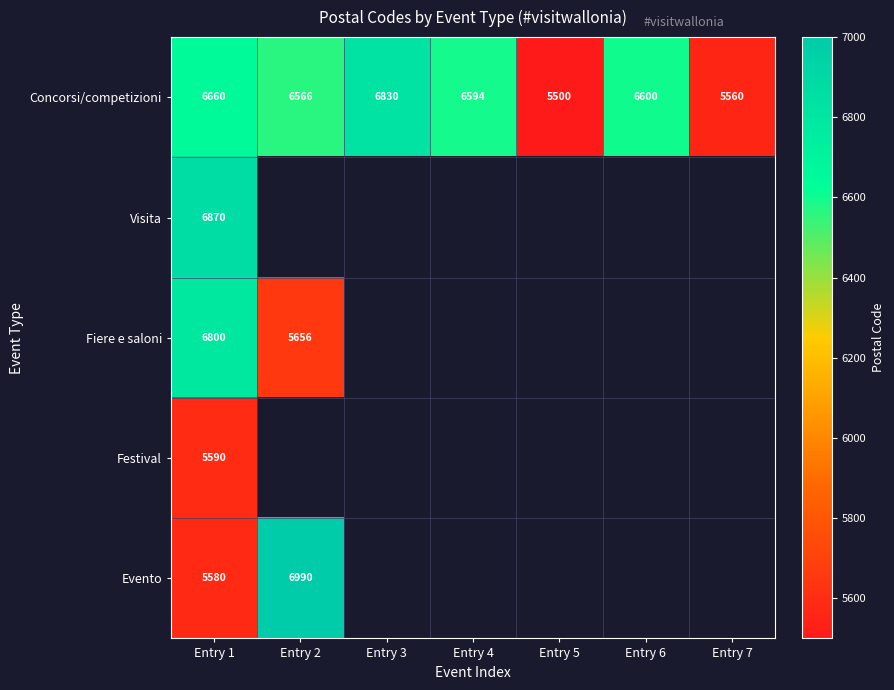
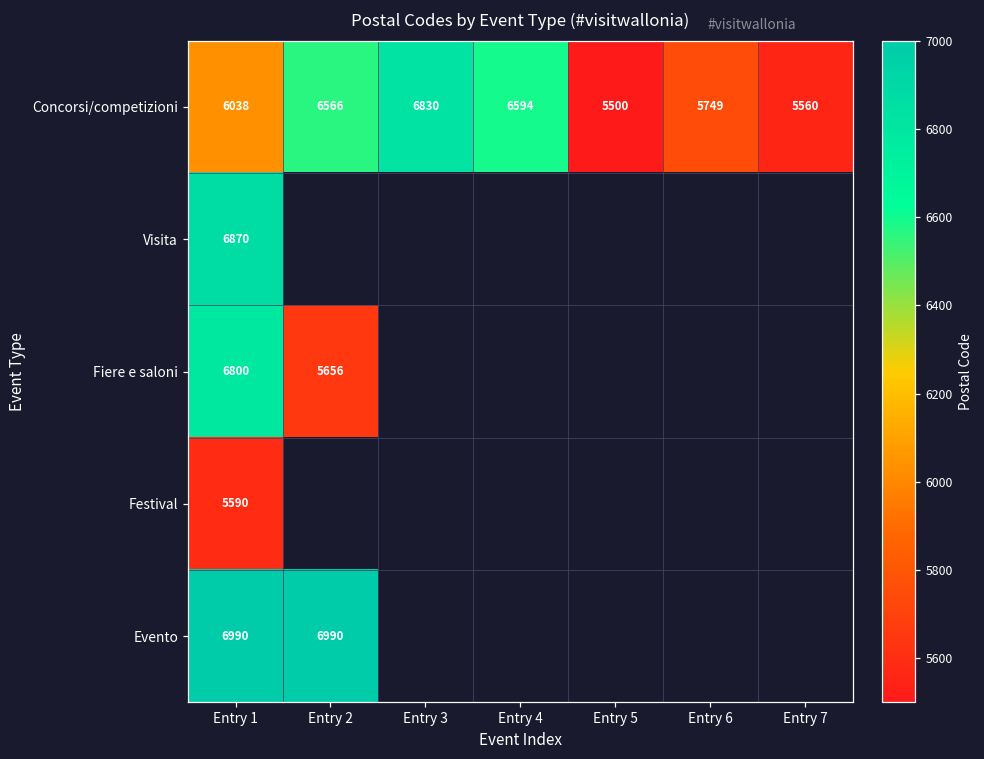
  {
    "Concorsi/competizioni": {
-     "Entry 1": 6660,
+     "Entry 1": 6038,
      "Entry 2": 6566,
      "Entry 3": 6830,
      "Entry 4": 6594,
      "Entry 5": 5500,
-     "Entry 6": 6600,
+     "Entry 6": 5749,
      "Entry 7": 5560
    },
    "Visita": {
      "Entry 1": 6870
    },
    "Fiere e saloni": {
      "Entry 1": 6800,
      "Entry 2": 5656
    },
    "Festival": {
      "Entry 1": 5590
    },
    "Evento": {
-     "Entry 1": 5580,
+     "Entry 1": 6990,
      "Entry 2": 6990
    }
  }
